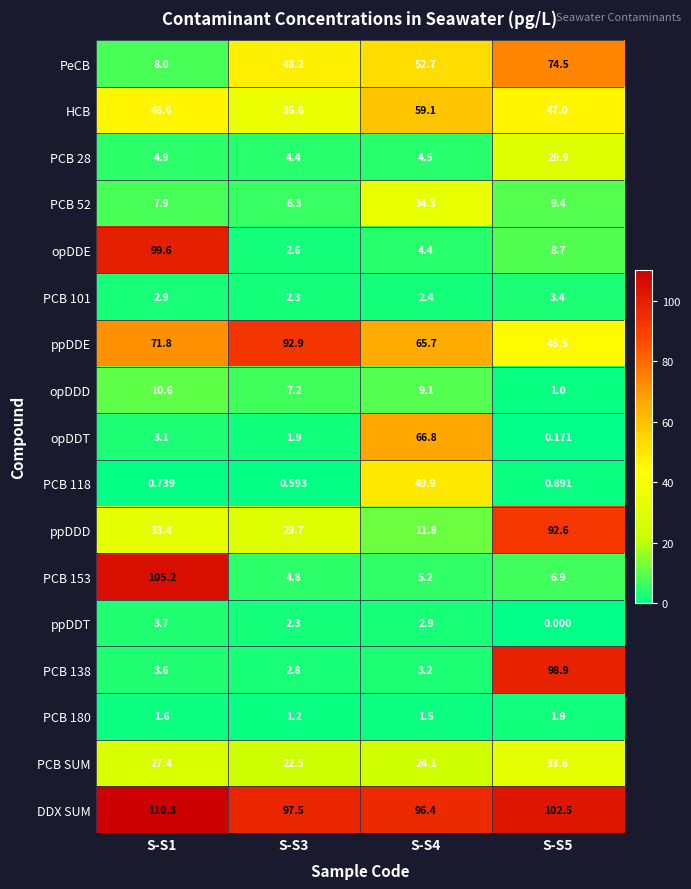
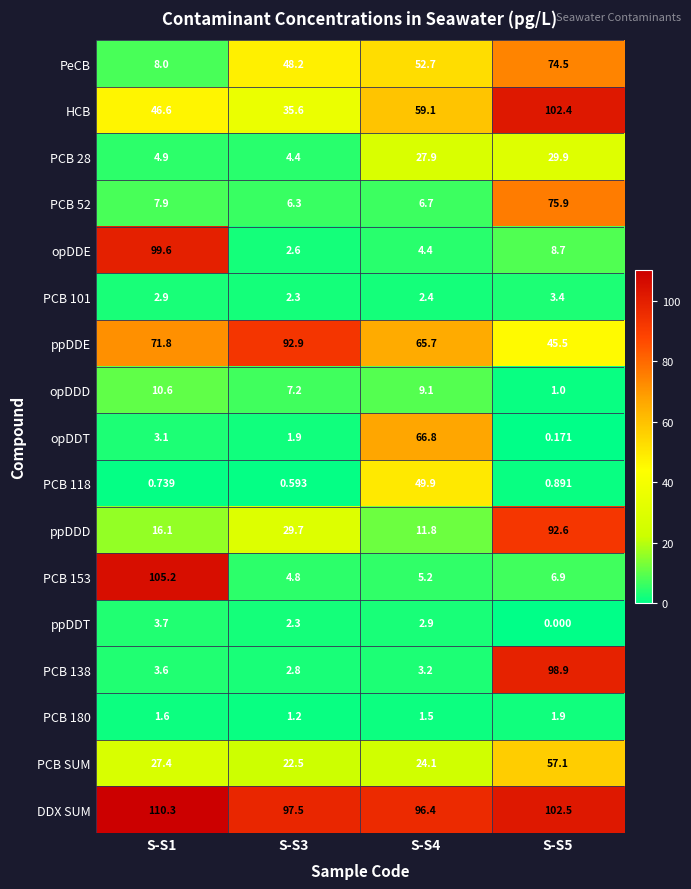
  {
    "PeCB": {
      "S-S1": 8.0,
      "S-S3": 48.2,
      "S-S4": 52.7,
      "S-S5": 74.5
    },
    "HCB": {
      "S-S1": 46.6,
      "S-S3": 35.6,
      "S-S4": 59.1,
-     "S-S5": 47.0
+     "S-S5": 102.4
    },
    "PCB 28": {
      "S-S1": 4.9,
      "S-S3": 4.4,
-     "S-S4": 4.5,
+     "S-S4": 27.9,
      "S-S5": 29.9
    },
    "PCB 52": {
      "S-S1": 7.9,
      "S-S3": 6.3,
-     "S-S4": 34.3,
-     "S-S5": 9.4
+     "S-S4": 6.7,
+     "S-S5": 75.9
    },
    "opDDE": {
      "S-S1": 99.6,
      "S-S3": 2.6,
      "S-S4": 4.4,
      "S-S5": 8.7
    },
    "PCB 101": {
      "S-S1": 2.9,
      "S-S3": 2.3,
      "S-S4": 2.4,
      "S-S5": 3.4
    },
    "ppDDE": {
      "S-S1": 71.8,
      "S-S3": 92.9,
      "S-S4": 65.7,
      "S-S5": 45.5
    },
    "opDDD": {
      "S-S1": 10.6,
      "S-S3": 7.2,
      "S-S4": 9.1,
      "S-S5": 1.0
    },
    "opDDT": {
      "S-S1": 3.1,
      "S-S3": 1.9,
      "S-S4": 66.8,
      "S-S5": 0.171
    },
    "PCB 118": {
      "S-S1": 0.739,
      "S-S3": 0.593,
      "S-S4": 49.9,
      "S-S5": 0.891
    },
    "ppDDD": {
-     "S-S1": 33.4,
+     "S-S1": 16.1,
      "S-S3": 29.7,
      "S-S4": 11.8,
      "S-S5": 92.6
    },
    "PCB 153": {
      "S-S1": 105.2,
      "S-S3": 4.8,
      "S-S4": 5.2,
      "S-S5": 6.9
    },
    "ppDDT": {
      "S-S1": 3.7,
      "S-S3": 2.3,
      "S-S4": 2.9,
      "S-S5": 0.000
    },
    "PCB 138": {
      "S-S1": 3.6,
      "S-S3": 2.8,
      "S-S4": 3.2,
      "S-S5": 98.9
    },
    "PCB 180": {
      "S-S1": 1.6,
      "S-S3": 1.2,
      "S-S4": 1.5,
      "S-S5": 1.9
    },
    "PCB SUM": {
      "S-S1": 27.4,
      "S-S3": 22.5,
      "S-S4": 24.1,
-     "S-S5": 33.6
+     "S-S5": 57.1
    },
    "DDX SUM": {
      "S-S1": 110.3,
      "S-S3": 97.5,
      "S-S4": 96.4,
      "S-S5": 102.5
    }
  }
